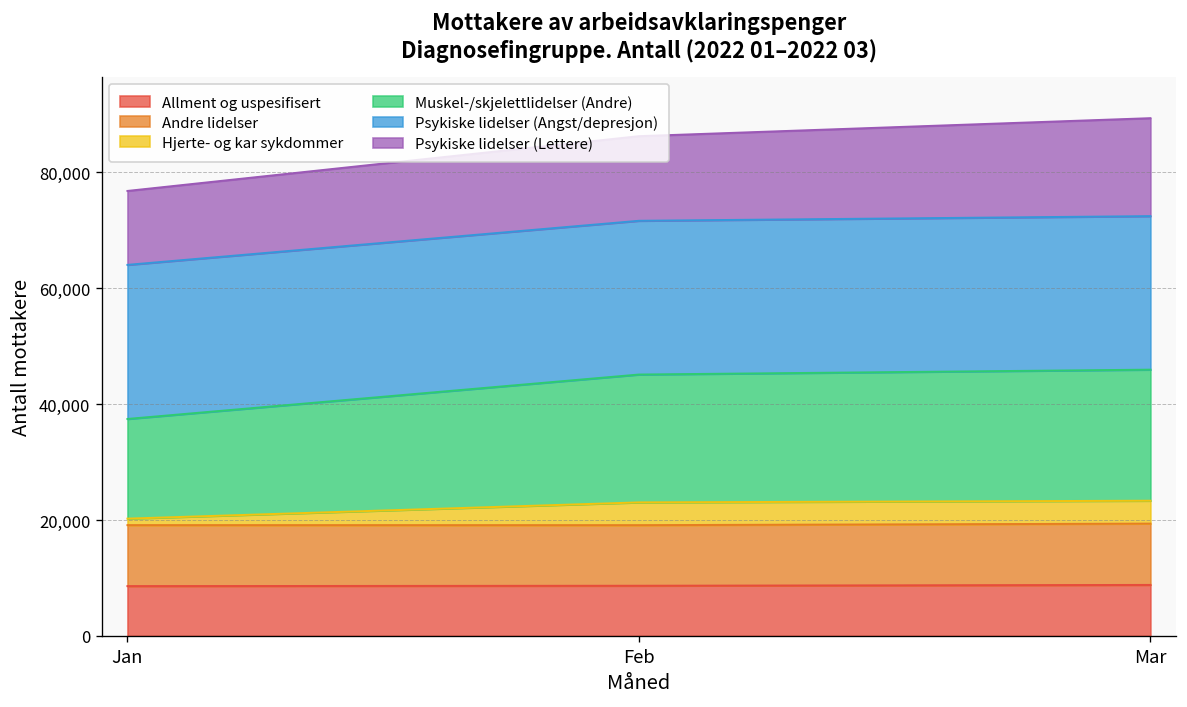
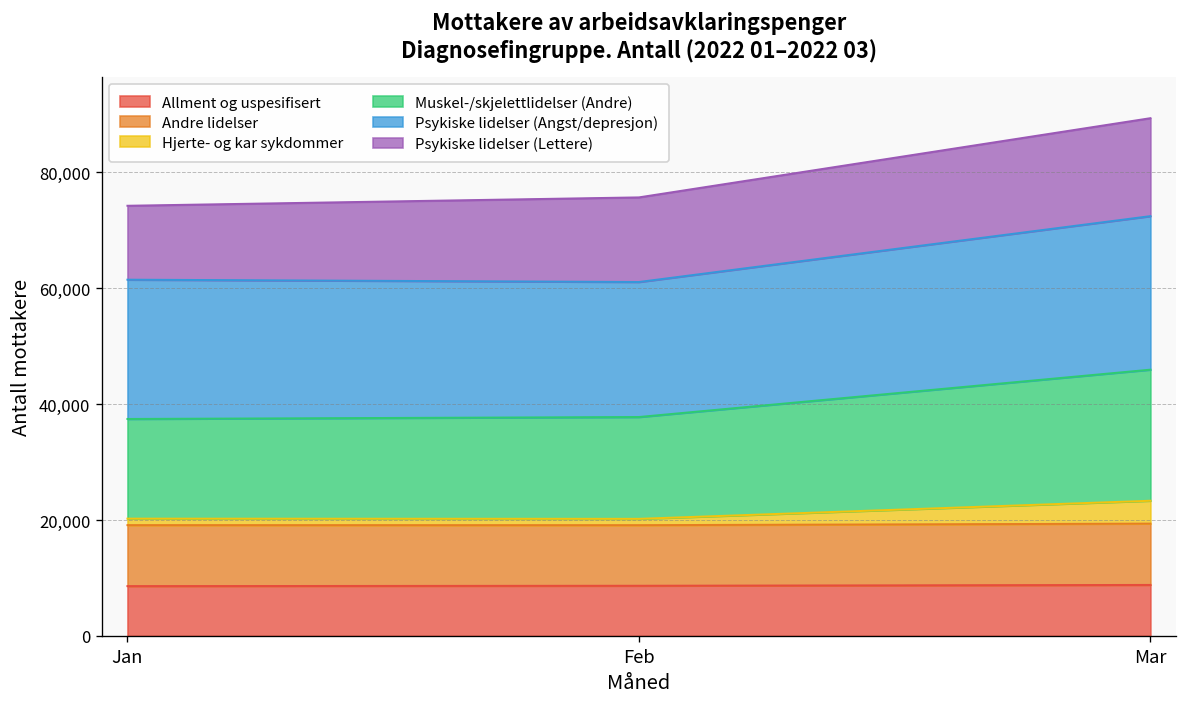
  {
    "Hjerte- og kar sykdommer": {
      "Jan": "1,000",
-     "Feb": "4,000",
+     "Feb": "1,000",
      "Mar": "4,000"
    },
    "Muskel-/skjelettlidelser (Andre)": {
      "Jan": "17,000",
-     "Feb": "22,000",
+     "Feb": "18,000",
      "Mar": "23,000"
    },
    "Psykiske lidelser (Angst/depresjon)": {
-     "Jan": "27,000",
-     "Feb": "27,000",
+     "Jan": "24,000",
+     "Feb": "23,000",
      "Mar": "27,000"
    },
    "Psykiske lidelser (Lettere)": {
      "Jan": "13,000",
      "Mar": "17,000"
    }
  }
